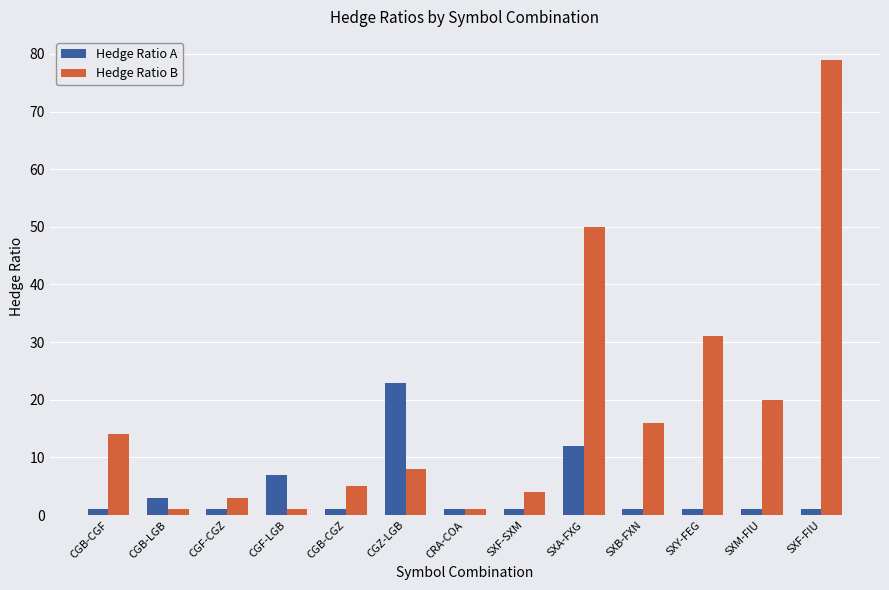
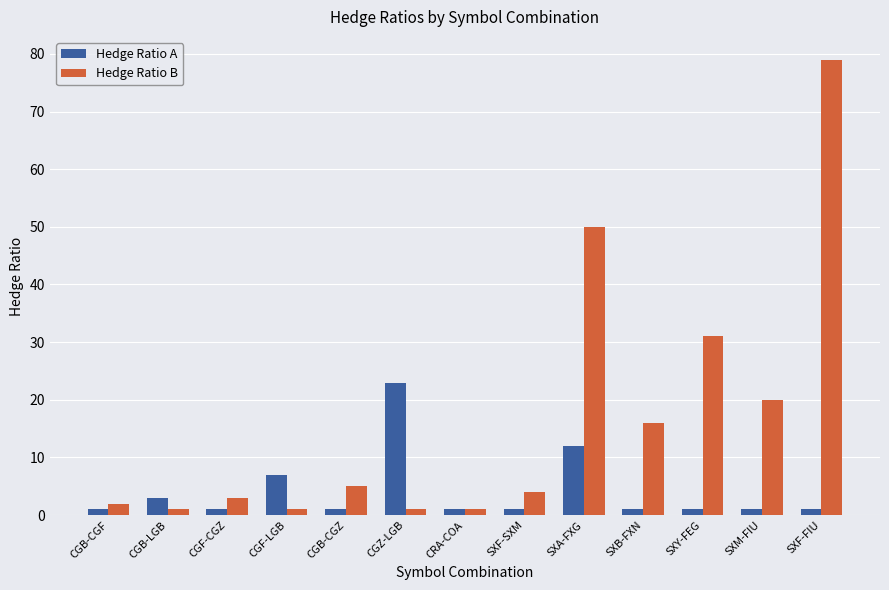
  {
    "Hedge Ratio A": {
      "CGB-CGF": 1,
      "CGB-LGB": 3,
      "CGF-CGZ": 1,
      "CGF-LGB": 7,
      "CGB-CGZ": 1,
      "CGZ-LGB": 23,
      "CRA-COA": 1,
      "SXF-SXM": 1,
      "SXA-FXG": 12,
      "SXB-FXN": 1,
      "SXY-FEG": 1,
      "SXM-FIU": 1,
      "SXF-FIU": 1
    },
    "Hedge Ratio B": {
-     "CGB-CGF": 14,
+     "CGB-CGF": 2,
      "CGB-LGB": 1,
      "CGF-CGZ": 3,
      "CGF-LGB": 1,
      "CGB-CGZ": 5,
-     "CGZ-LGB": 8,
+     "CGZ-LGB": 1,
      "CRA-COA": 1,
      "SXF-SXM": 4,
      "SXA-FXG": 50,
      "SXB-FXN": 16,
      "SXY-FEG": 31,
      "SXM-FIU": 20,
      "SXF-FIU": 79
    }
  }
